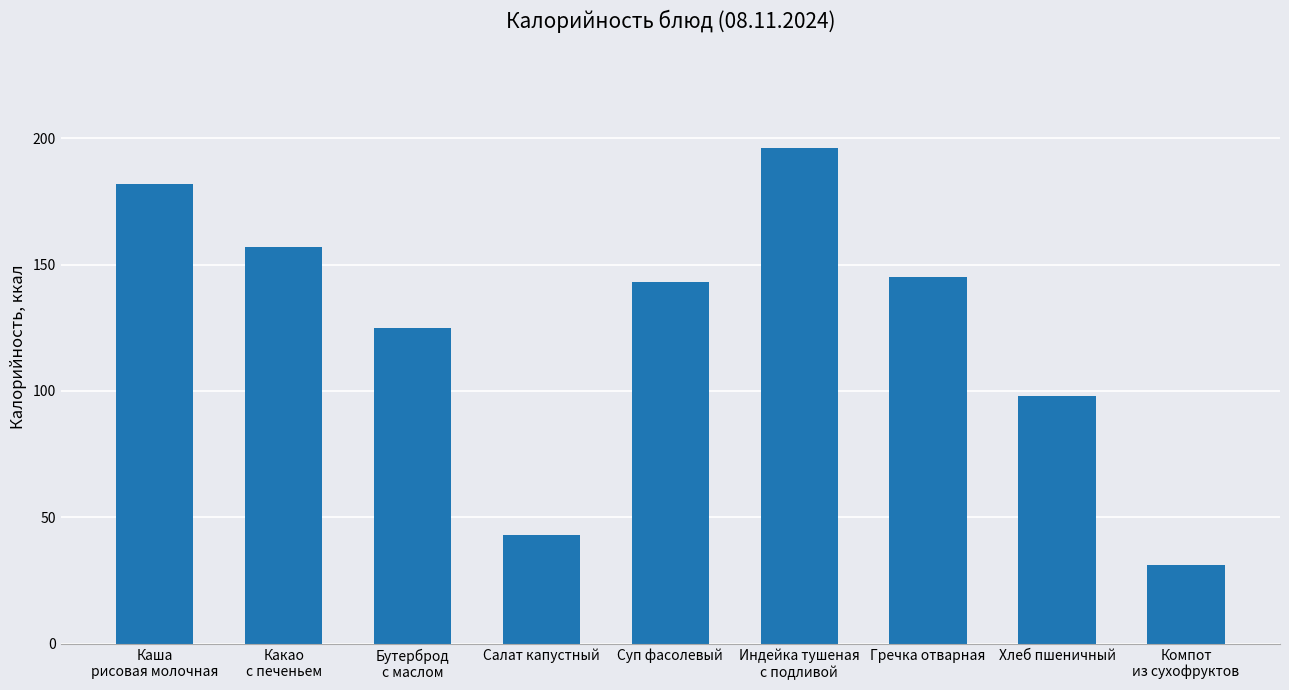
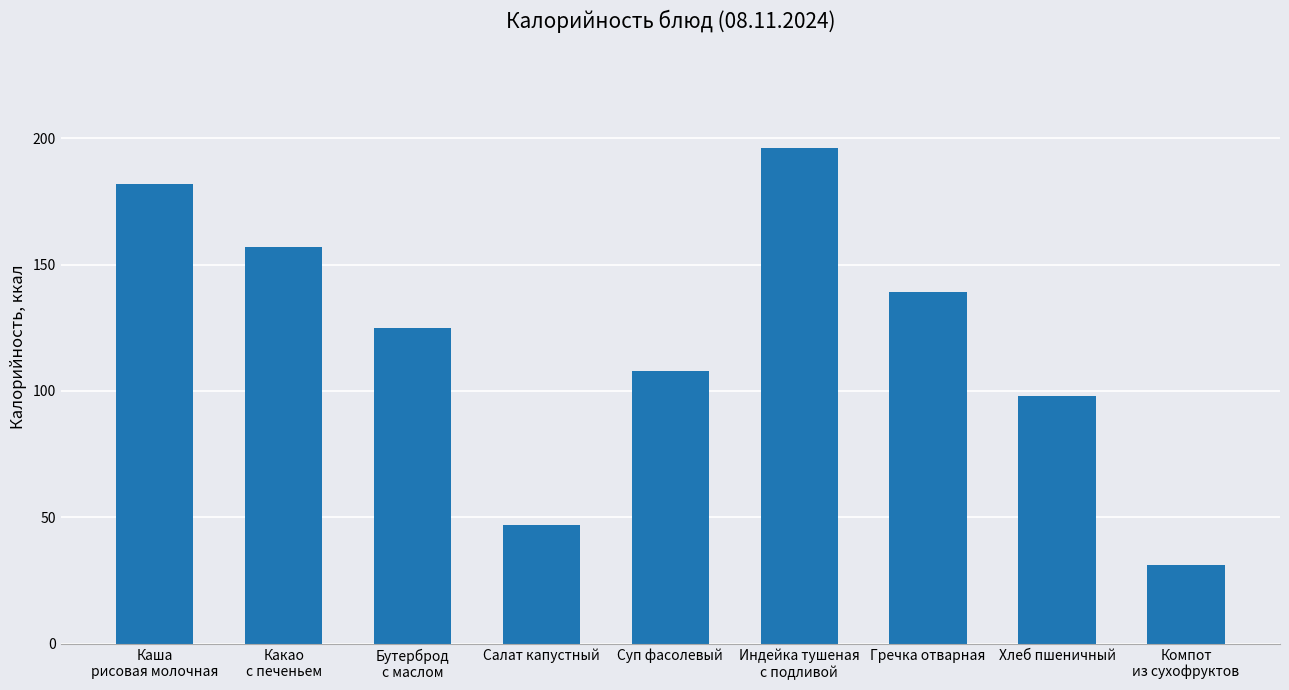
  {
    "Каша рисовая молочная": 182,
    "Какао с печеньем": 157,
    "Бутерброд с маслом": 125,
-   "Салат капустный": 43,
-   "Суп фасолевый": 143,
+   "Салат капустный": 47,
+   "Суп фасолевый": 108,
    "Индейка тушеная с подливой": 196,
-   "Гречка отварная": 145,
+   "Гречка отварная": 139,
    "Хлеб пшеничный": 98,
    "Компот из сухофруктов": 31
  }
